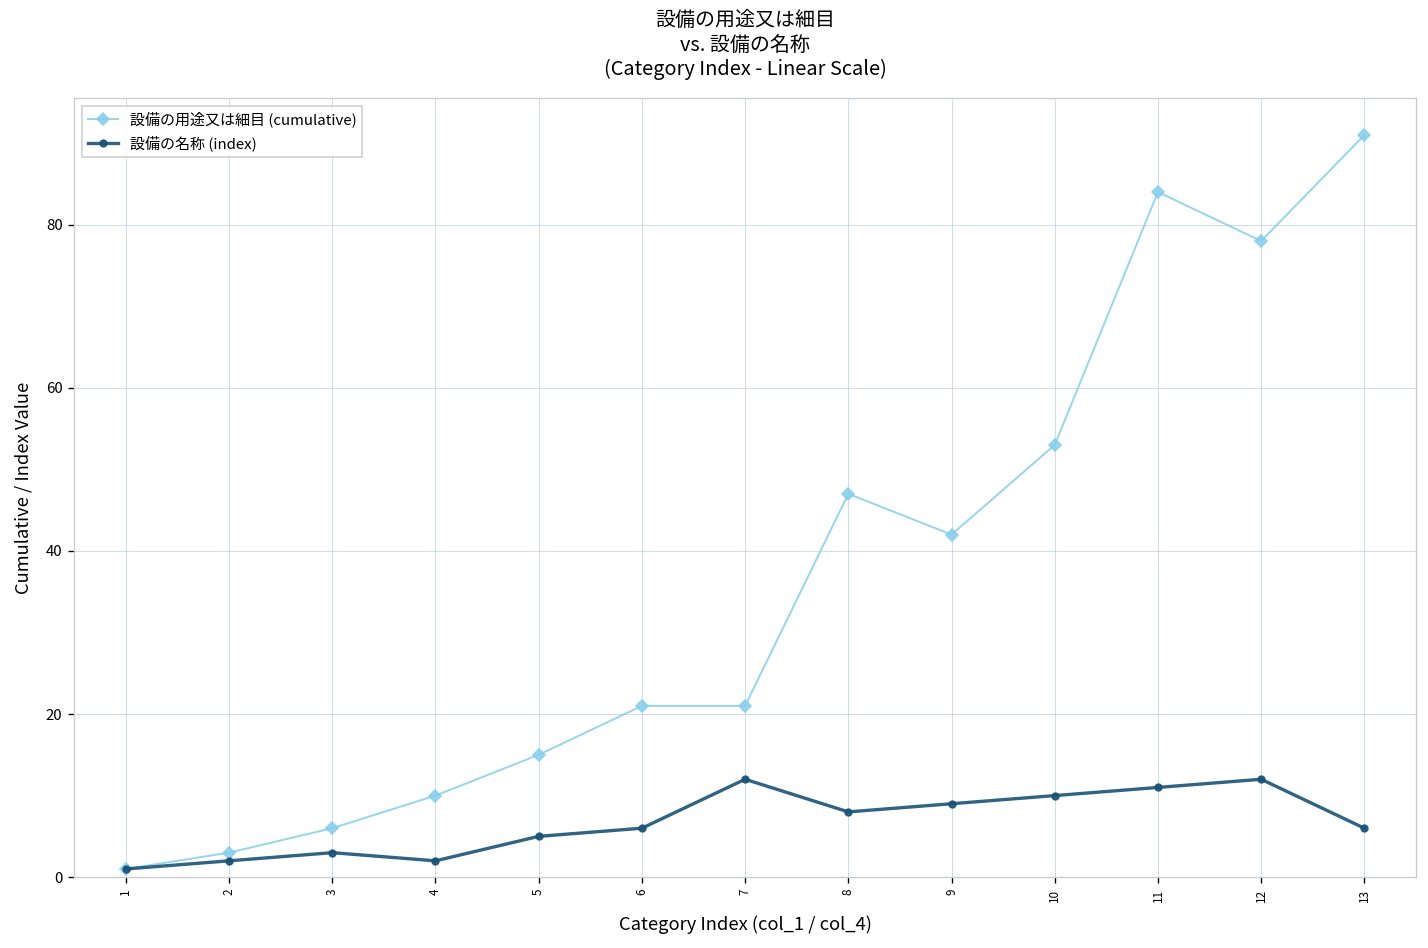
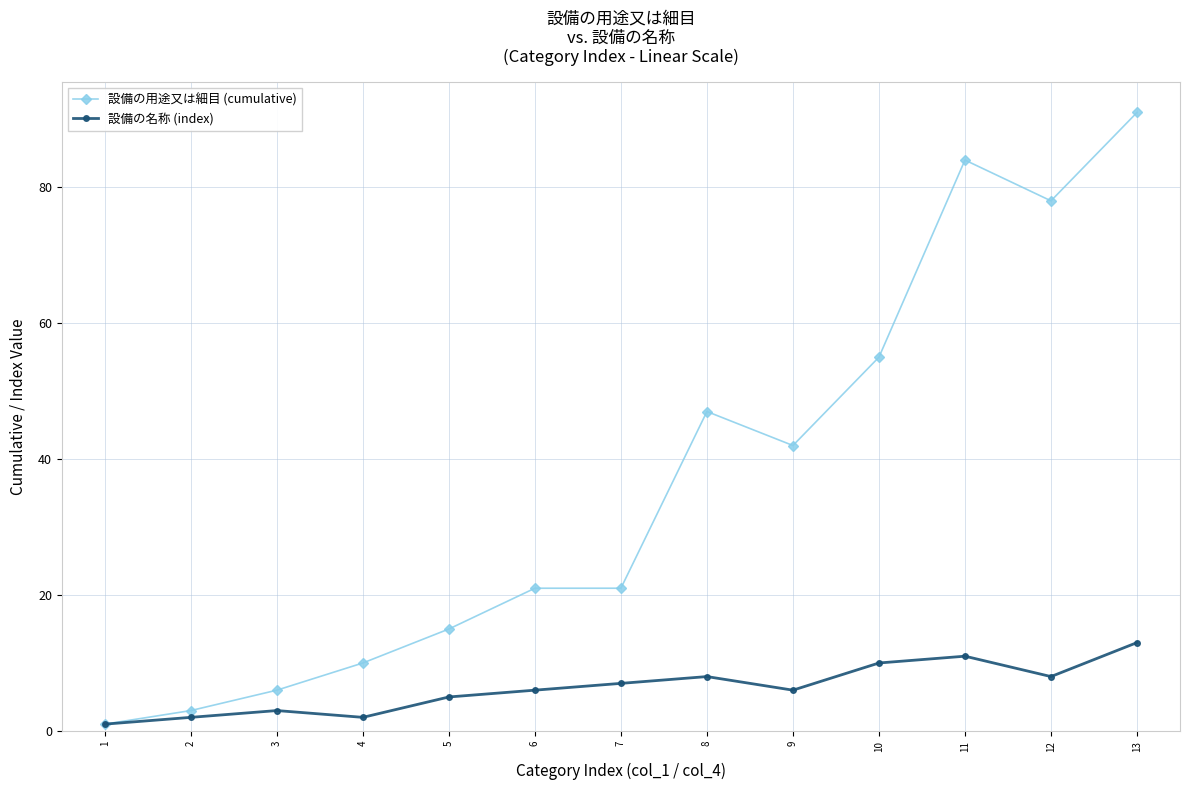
  {
    "設備の用途又は細目 (cumulative)": {
      "2": 3,
      "3": 6,
      "4": 10,
      "5": 15,
      "6": 21,
      "7": 21,
      "8": 47,
      "9": 42,
-     "10": 53,
+     "10": 55,
      "11": 84,
      "12": 78,
      "13": 91
    },
    "設備の名称 (index)": {
      "2": 2,
      "3": 3,
      "4": 2,
      "5": 5,
      "6": 6,
-     "7": 12,
+     "7": 7,
      "8": 8,
-     "9": 9,
+     "9": 6,
      "10": 10,
      "11": 11,
-     "12": 12,
-     "13": 6
+     "12": 8,
+     "13": 13
    }
  }
